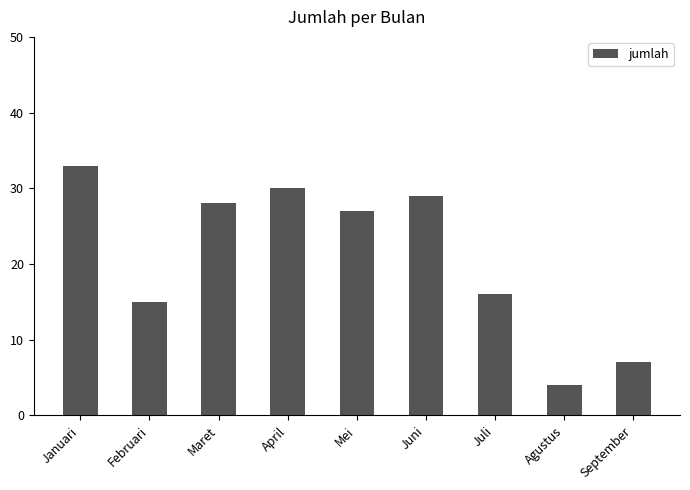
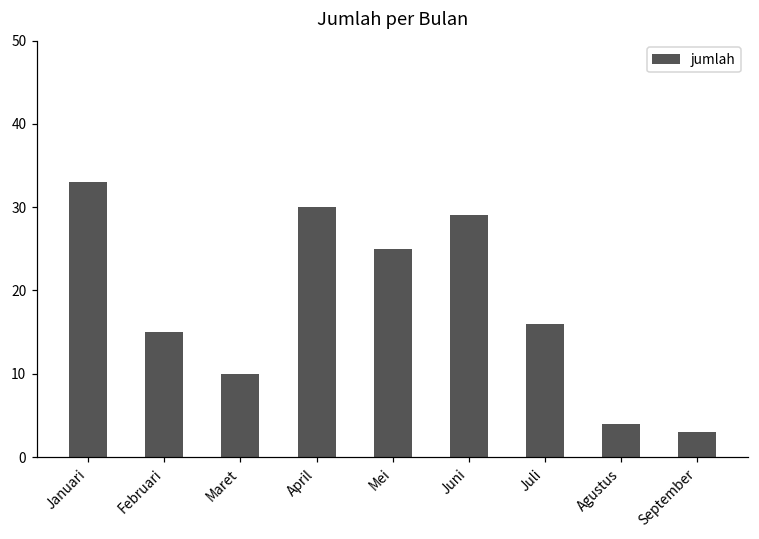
  {
    "Januari": 33,
    "Februari": 15,
-   "Maret": 28,
+   "Maret": 10,
    "April": 30,
-   "Mei": 27,
+   "Mei": 25,
    "Juni": 29,
    "Juli": 16,
    "Agustus": 4,
-   "September": 7
+   "September": 3
  }
